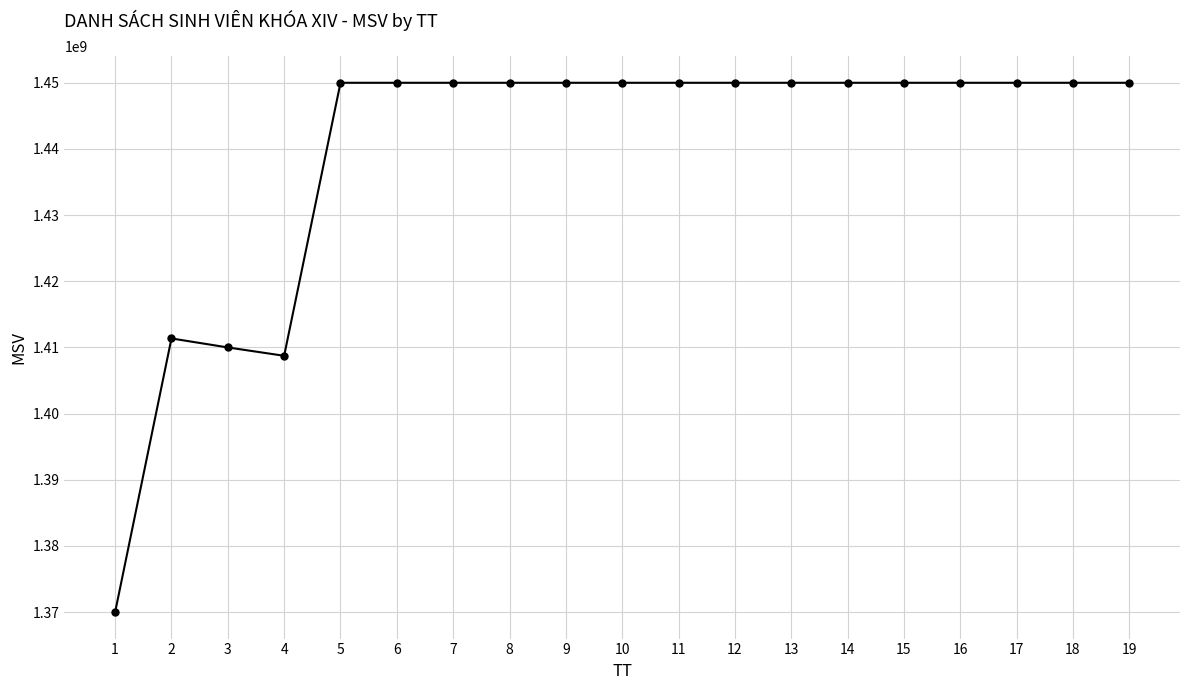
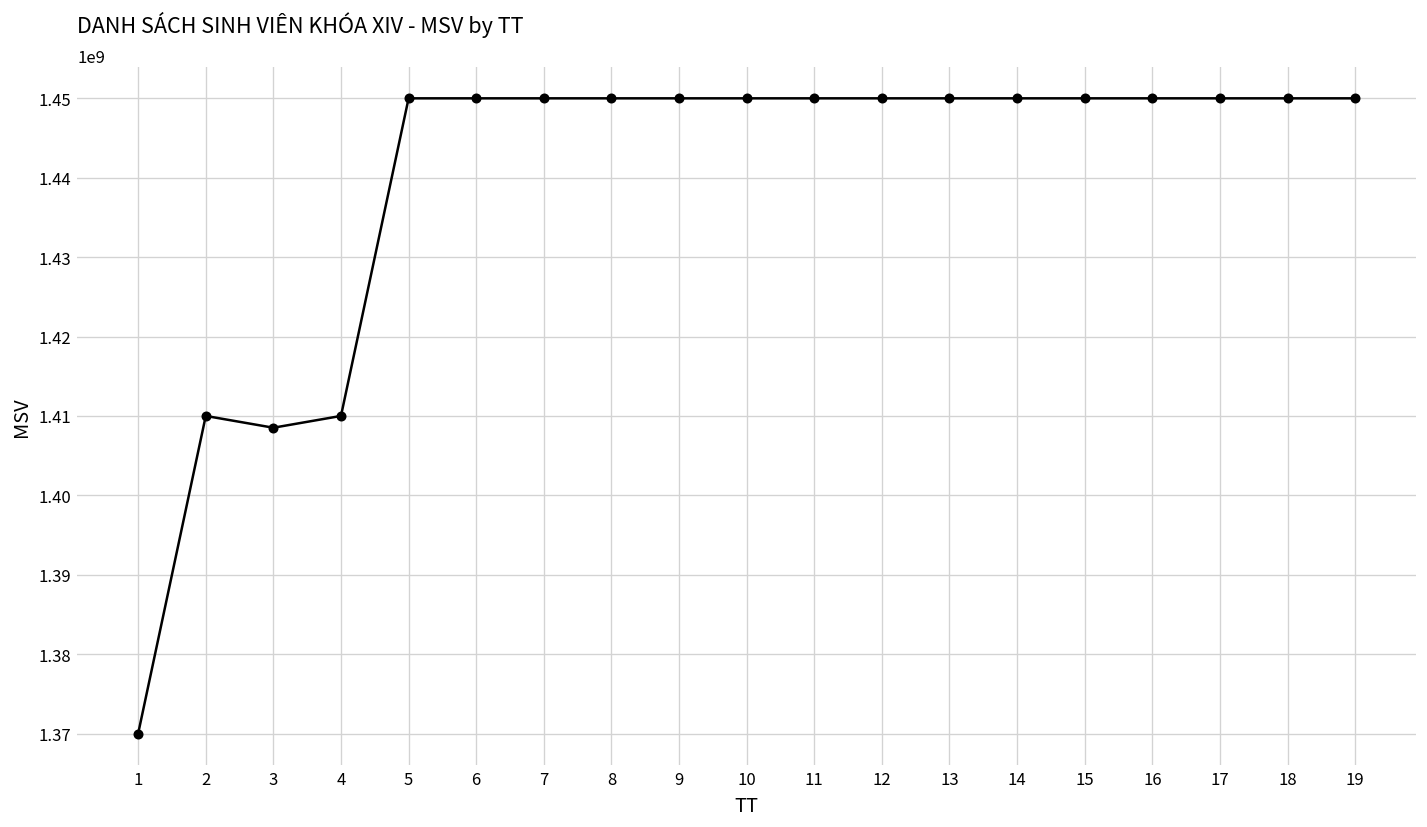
  {
    "1": 1370000000,
-   "2": 1411000000,
-   "3": 1410000000,
-   "4": 1409000000,
+   "2": 1410000000,
+   "3": 1409000000,
+   "4": 1410000000,
    "5": 1450000000,
    "6": 1450000000,
    "7": 1450000000,
    "8": 1450000000,
    "9": 1450000000,
    "10": 1450000000,
    "11": 1450000000,
    "12": 1450000000,
    "13": 1450000000,
    "14": 1450000000,
    "15": 1450000000,
    "16": 1450000000,
    "17": 1450000000,
    "18": 1450000000,
    "19": 1450000000
  }
